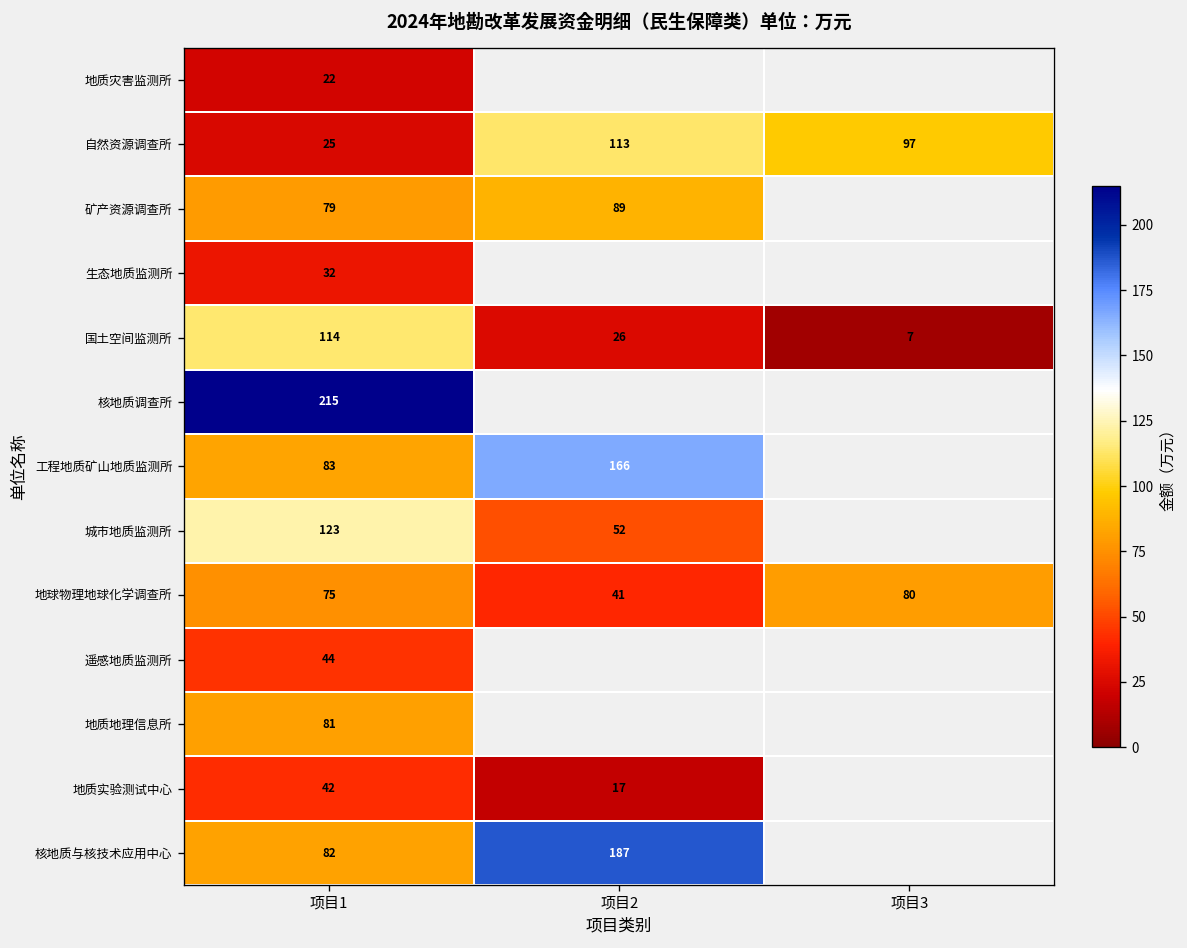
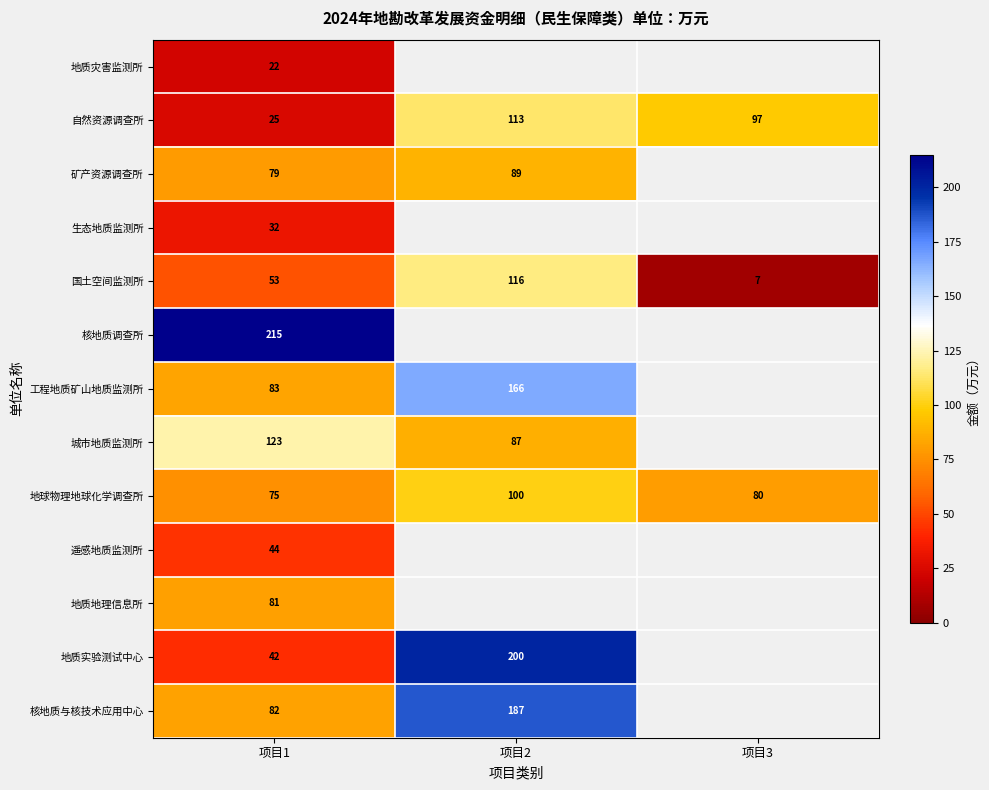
  {
    "地质灾害监测所": {
      "项目1": 22
    },
    "自然资源调查所": {
      "项目1": 25,
      "项目2": 113,
      "项目3": 97
    },
    "矿产资源调查所": {
      "项目1": 79,
      "项目2": 89
    },
    "生态地质监测所": {
      "项目1": 32
    },
    "国土空间监测所": {
-     "项目1": 114,
-     "项目2": 26,
+     "项目1": 53,
+     "项目2": 116,
      "项目3": 7
    },
    "核地质调查所": {
      "项目1": 215
    },
    "工程地质矿山地质监测所": {
      "项目1": 83,
      "项目2": 166
    },
    "城市地质监测所": {
      "项目1": 123,
-     "项目2": 52
+     "项目2": 87
    },
    "地球物理地球化学调查所": {
      "项目1": 75,
-     "项目2": 41,
+     "项目2": 100,
      "项目3": 80
    },
    "遥感地质监测所": {
      "项目1": 44
    },
    "地质地理信息所": {
      "项目1": 81
    },
    "地质实验测试中心": {
      "项目1": 42,
-     "项目2": 17
+     "项目2": 200
    },
    "核地质与核技术应用中心": {
      "项目1": 82,
      "项目2": 187
    }
  }
